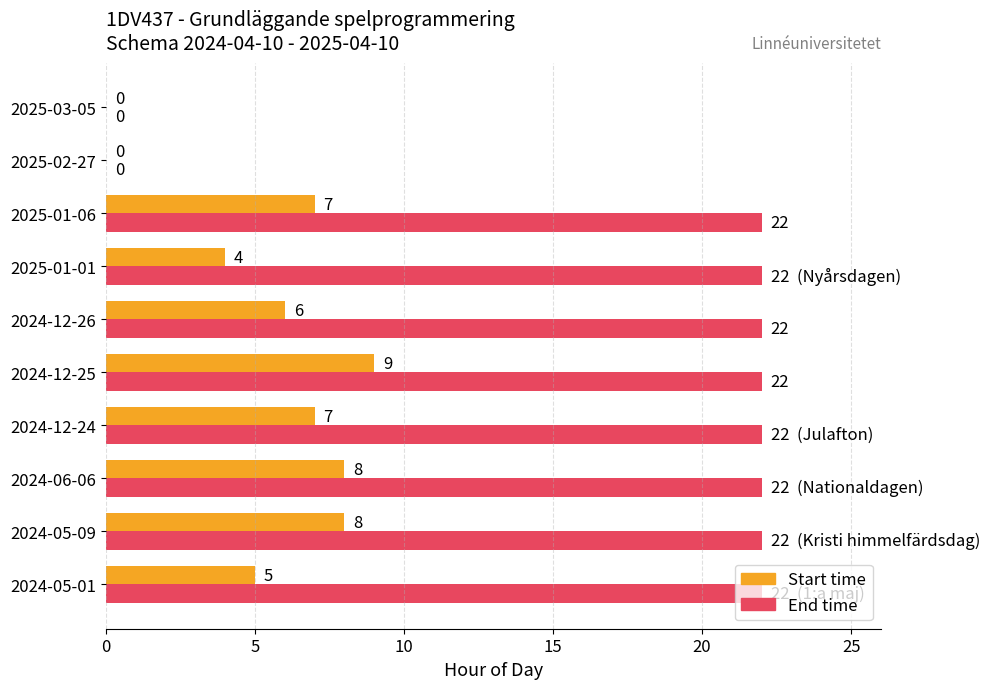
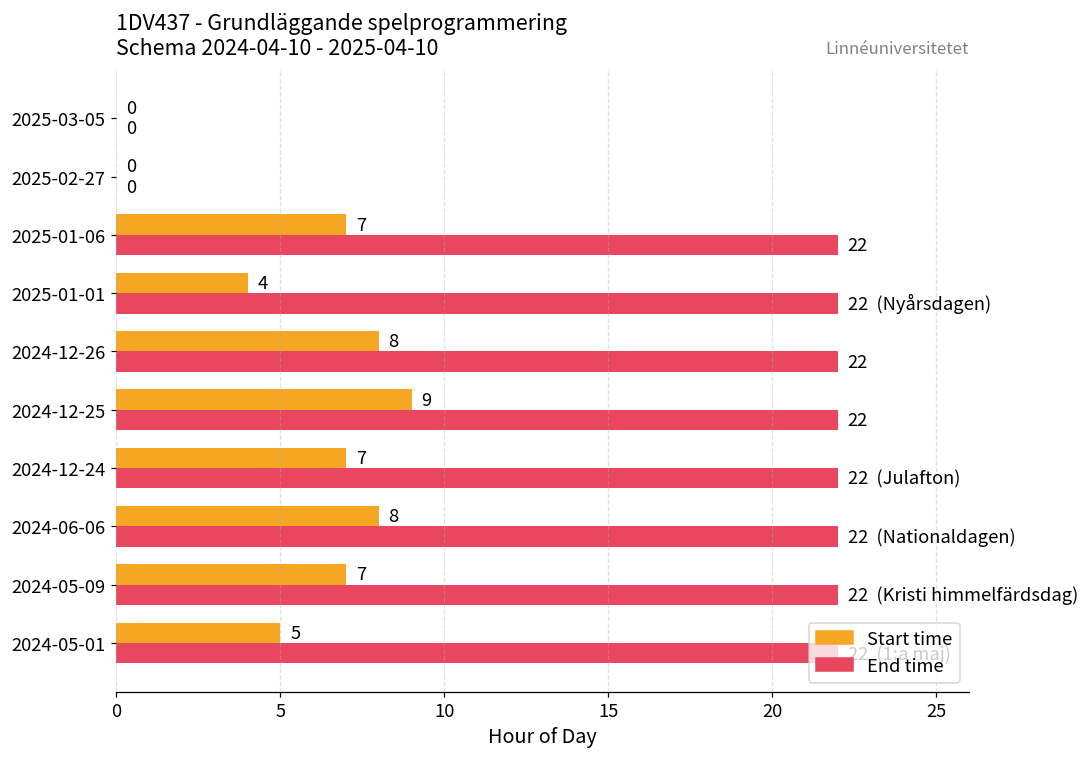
  {
    "Start time": {
      "2025-03-05": 0,
      "2025-02-27": 0,
      "2025-01-06": 7,
      "2025-01-01": 4,
-     "2024-12-26": 6,
+     "2024-12-26": 8,
      "2024-12-25": 9,
      "2024-12-24": 7,
      "2024-06-06": 8,
-     "2024-05-09": 8,
+     "2024-05-09": 7,
      "2024-05-01": 5
    },
    "End time": {
      "2025-03-05": 0,
      "2025-02-27": 0,
      "2025-01-06": 22,
      "2025-01-01": 22,
      "2024-12-26": 22,
      "2024-12-25": 22,
      "2024-12-24": 22,
      "2024-06-06": 22,
      "2024-05-09": 22
    }
  }
